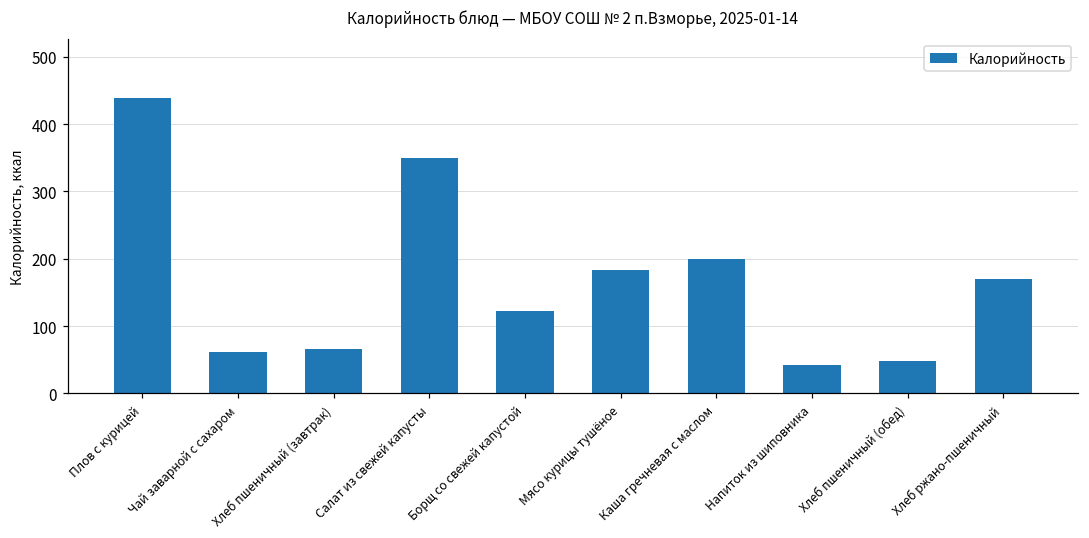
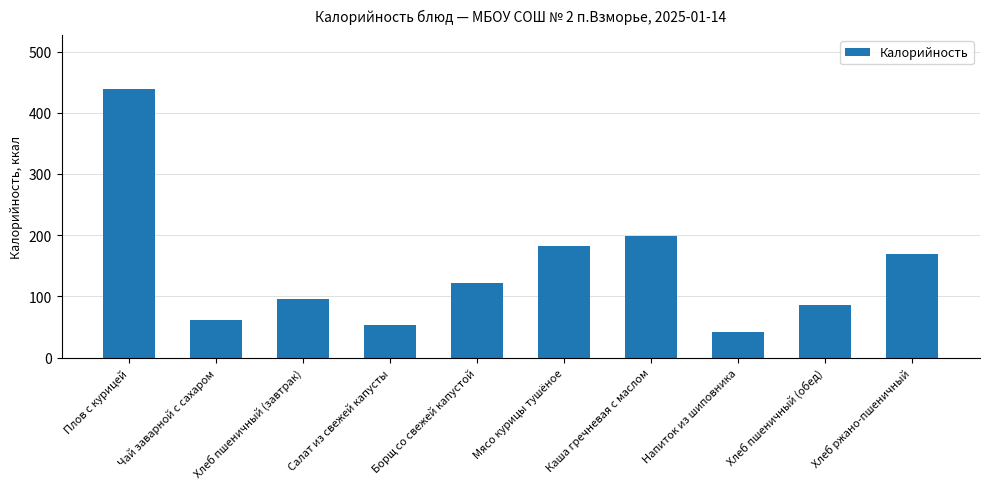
  {
    "Плов с курицей": 440,
    "Чай заварной с сахаром": 60,
-   "Хлеб пшеничный (завтрак)": 70,
-   "Салат из свежей капусты": 350,
+   "Хлеб пшеничный (завтрак)": 100,
+   "Салат из свежей капусты": 50,
    "Борщ со свежей капустой": 120,
    "Мясо курицы тушёное": 180,
    "Каша гречневая с маслом": 200,
    "Напиток из шиповника": 40,
-   "Хлеб пшеничный (обед)": 50,
+   "Хлеб пшеничный (обед)": 90,
    "Хлеб ржано-пшеничный": 170
  }
